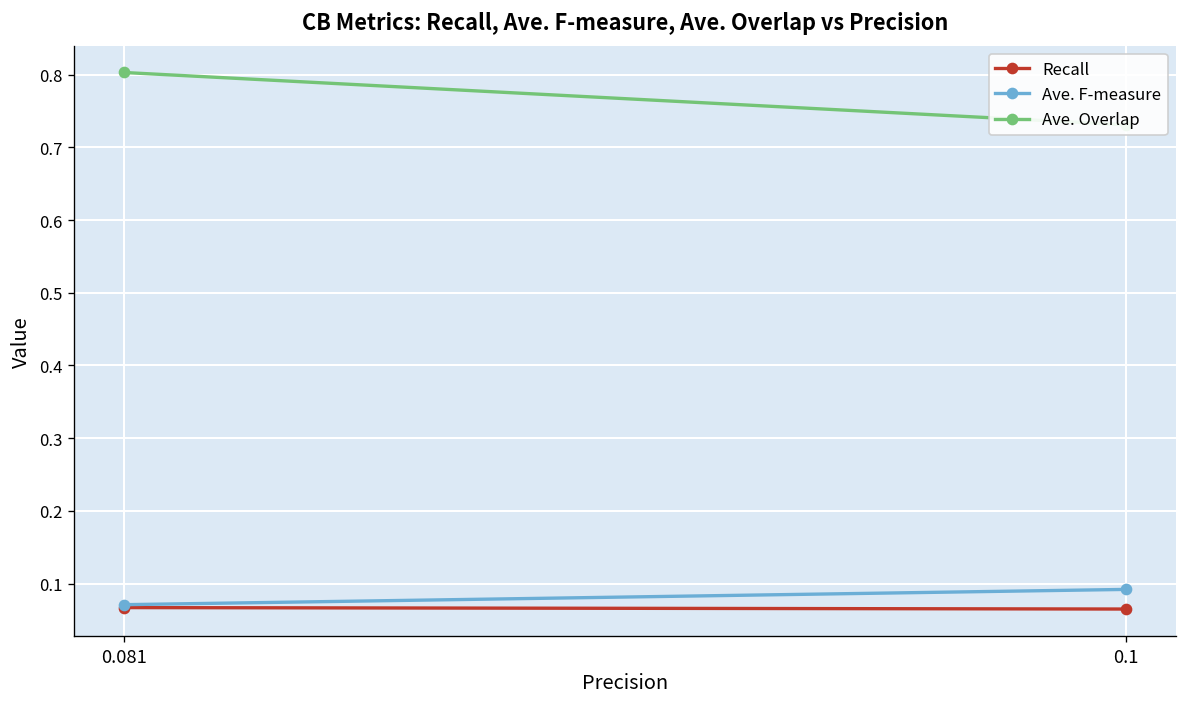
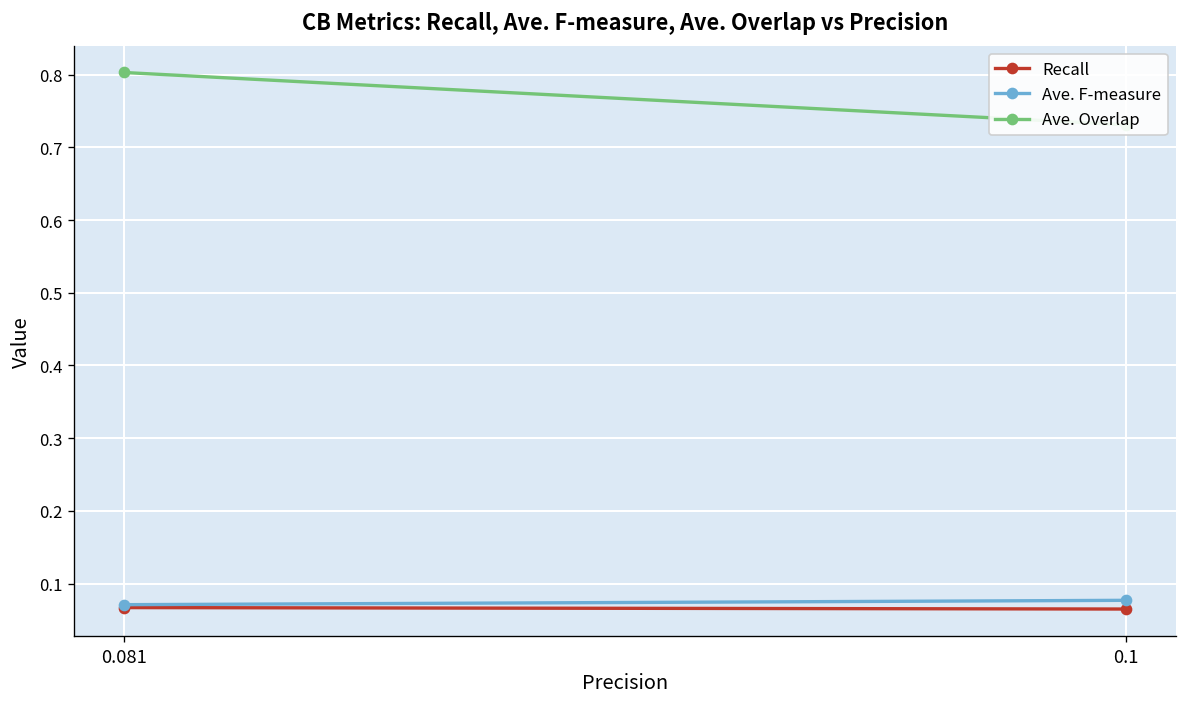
  {
    "Recall": {
      "0.1": 0.07
    },
    "Ave. F-measure": {
-     "0.1": 0.09
+     "0.1": 0.08
    },
    "Ave. Overlap": {
      "0.081": 0.80
    }
  }
